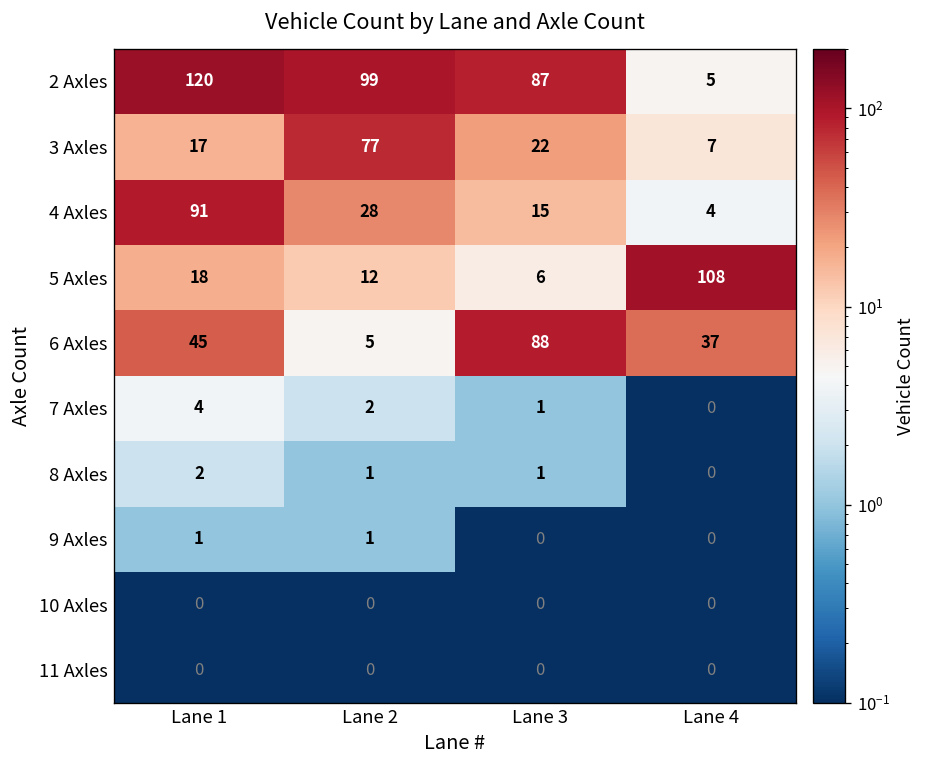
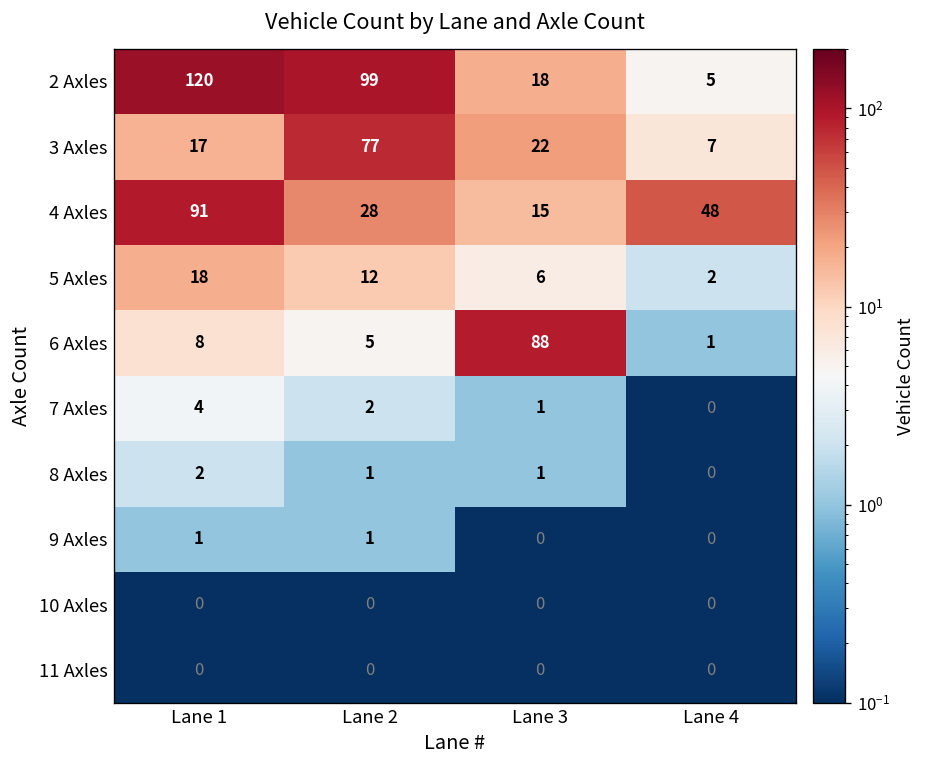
  {
    "2 Axles": {
      "Lane 1": 120,
      "Lane 2": 99,
-     "Lane 3": 87,
+     "Lane 3": 18,
      "Lane 4": 5
    },
    "3 Axles": {
      "Lane 1": 17,
      "Lane 2": 77,
      "Lane 3": 22,
      "Lane 4": 7
    },
    "4 Axles": {
      "Lane 1": 91,
      "Lane 2": 28,
      "Lane 3": 15,
-     "Lane 4": 4
+     "Lane 4": 48
    },
    "5 Axles": {
      "Lane 1": 18,
      "Lane 2": 12,
      "Lane 3": 6,
-     "Lane 4": 108
+     "Lane 4": 2
    },
    "6 Axles": {
-     "Lane 1": 45,
+     "Lane 1": 8,
      "Lane 2": 5,
      "Lane 3": 88,
-     "Lane 4": 37
+     "Lane 4": 1
    },
    "7 Axles": {
      "Lane 1": 4,
      "Lane 2": 2,
      "Lane 3": 1,
      "Lane 4": 0
    },
    "8 Axles": {
      "Lane 1": 2,
      "Lane 2": 1,
      "Lane 3": 1,
      "Lane 4": 0
    },
    "9 Axles": {
      "Lane 1": 1,
      "Lane 2": 1,
      "Lane 3": 0,
      "Lane 4": 0
    },
    "10 Axles": {
      "Lane 1": 0,
      "Lane 2": 0,
      "Lane 3": 0,
      "Lane 4": 0
    },
    "11 Axles": {
      "Lane 1": 0,
      "Lane 2": 0,
      "Lane 3": 0,
      "Lane 4": 0
    }
  }
